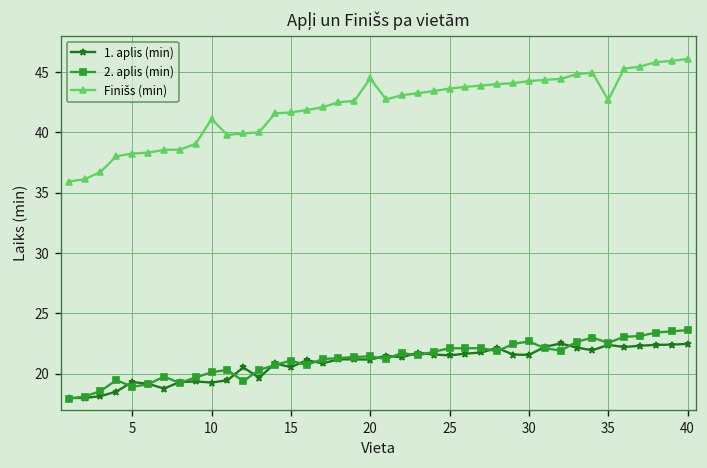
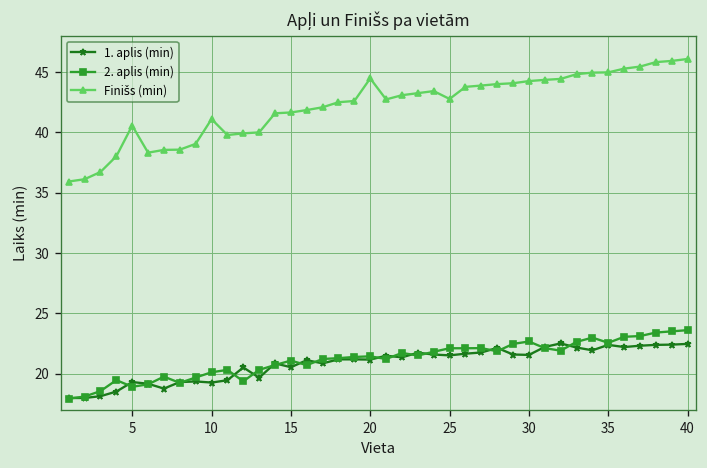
  {
    "Finišs (min)": {
-     "5": 38.3,
+     "5": 40.6,
      "10": 41.1,
      "15": 41.7,
      "20": 44.5,
-     "25": 43.6,
+     "25": 42.8,
      "30": 44.3,
-     "35": 42.7,
+     "35": 45.0,
      "40": 46.1
    }
  }
